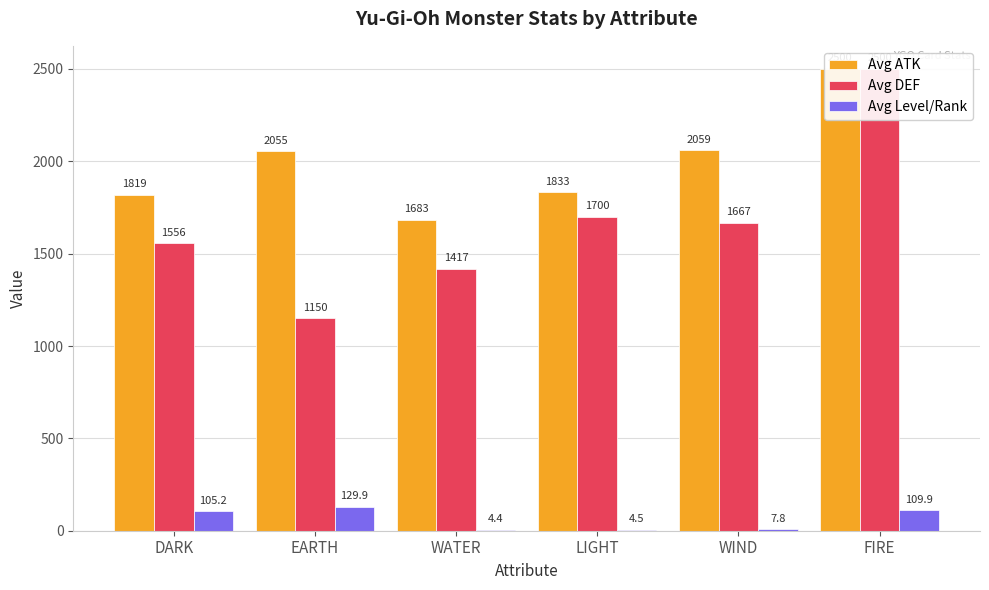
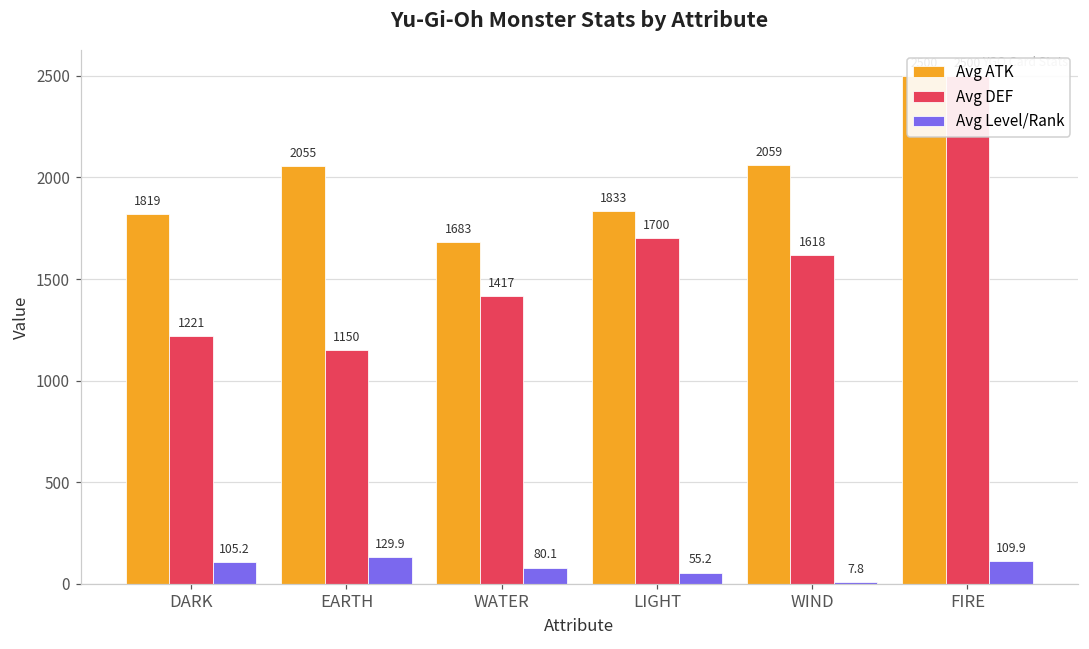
  {
    "Avg ATK": {
      "DARK": 1819,
      "EARTH": 2055,
      "WATER": 1683,
      "LIGHT": 1833,
      "WIND": 2059
    },
    "Avg DEF": {
-     "DARK": 1556,
+     "DARK": 1221,
      "EARTH": 1150,
      "WATER": 1417,
      "LIGHT": 1700,
-     "WIND": 1667
+     "WIND": 1618
    },
    "Avg Level/Rank": {
      "DARK": 105.2,
      "EARTH": 129.9,
-     "WATER": 4.4,
-     "LIGHT": 4.5,
+     "WATER": 80.1,
+     "LIGHT": 55.2,
      "WIND": 7.8,
      "FIRE": 109.9
    }
  }
